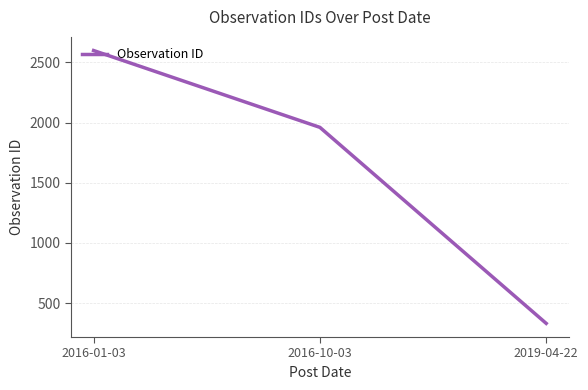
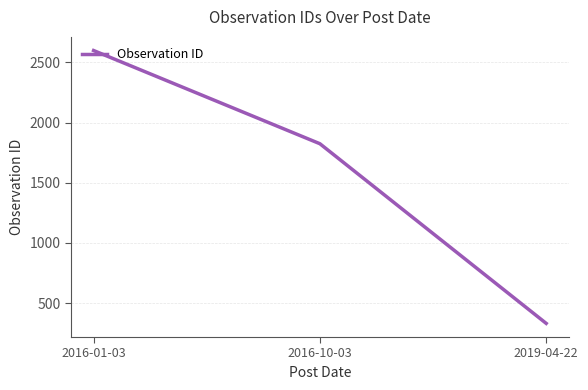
  {
    "2016-01-03": 2600,
-   "2016-10-03": 1960,
+   "2016-10-03": 1820,
    "2019-04-22": 330
  }
